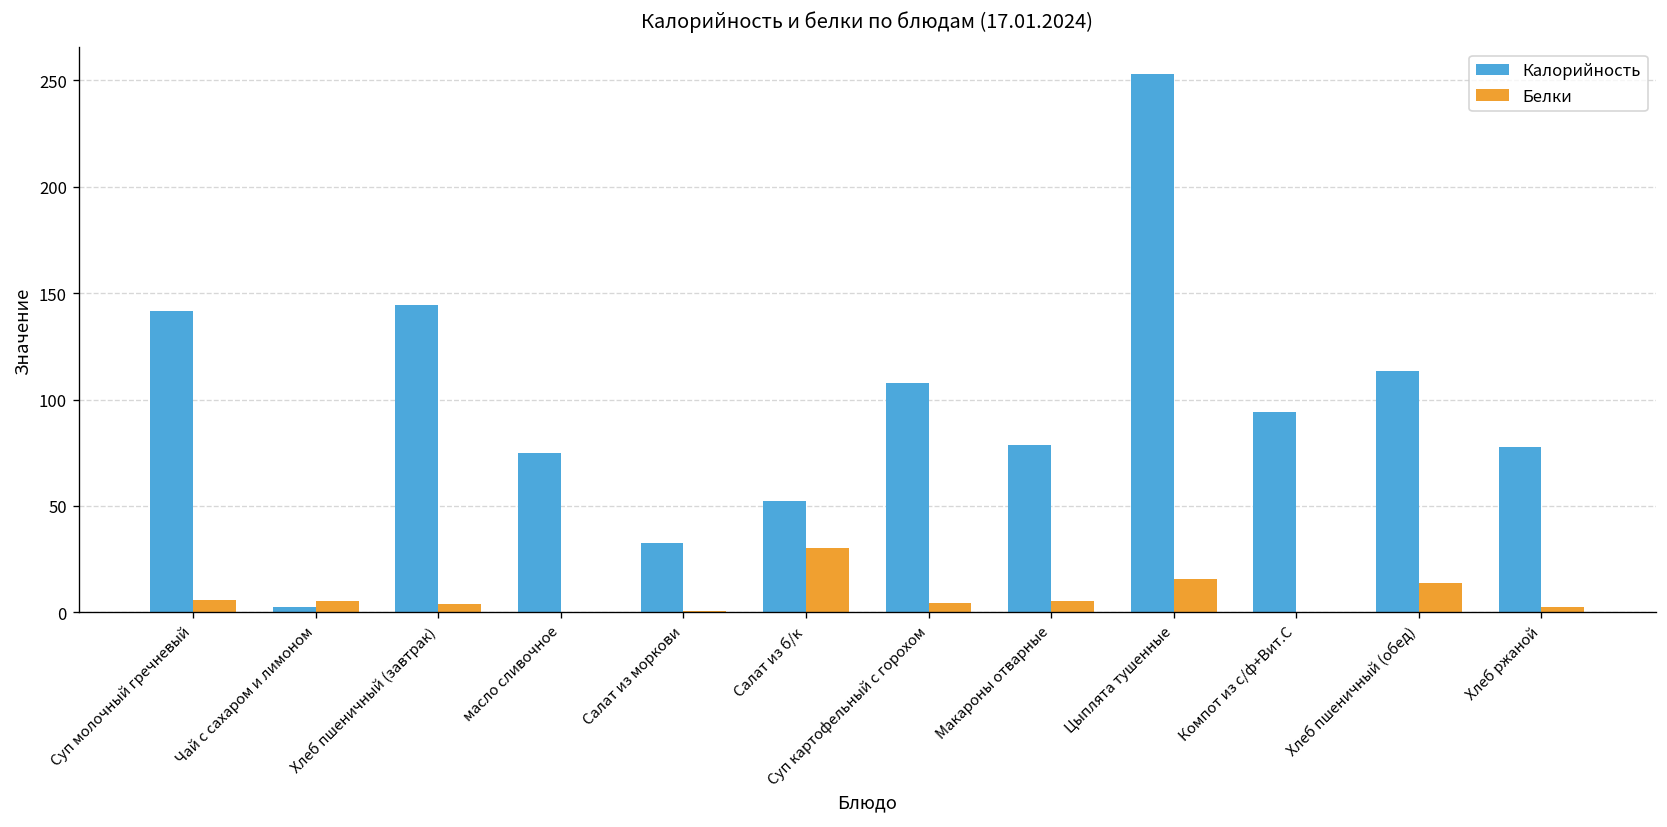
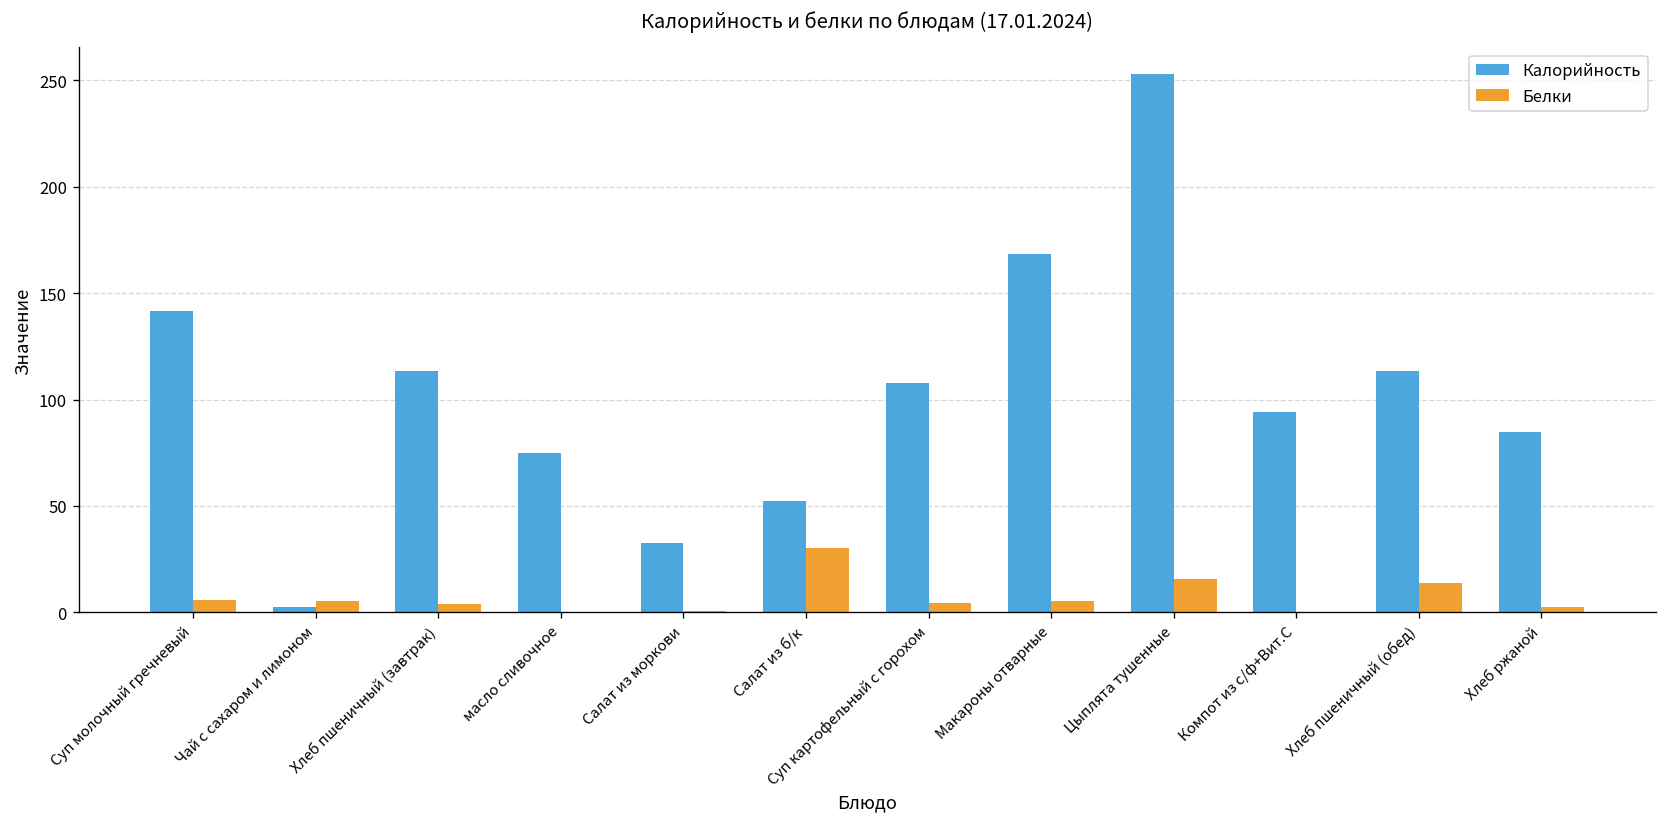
  {
    "Калорийность": {
      "Суп молочный гречневый": 142,
      "Чай с сахаром и лимоном": 2,
-     "Хлеб пшеничный (завтрак)": 145,
+     "Хлеб пшеничный (завтрак)": 113,
      "масло сливочное": 75,
      "Салат из моркови": 32,
      "Салат из б/к": 52,
      "Суп картофельный с горохом": 108,
-     "Макароны отварные": 79,
+     "Макароны отварные": 168,
      "Цыплята тушенные": 253,
      "Компот из с/ф+Вит.С": 94,
      "Хлеб пшеничный (обед)": 113,
-     "Хлеб ржаной": 78
+     "Хлеб ржаной": 85
    },
    "Белки": {
      "Суп молочный гречневый": 6,
      "Чай с сахаром и лимоном": 5,
      "Хлеб пшеничный (завтрак)": 4,
      "масло сливочное": 0,
      "Салат из б/к": 30,
      "Суп картофельный с горохом": 4,
      "Макароны отварные": 6,
      "Цыплята тушенные": 16,
      "Хлеб пшеничный (обед)": 14,
      "Хлеб ржаной": 3
    }
  }
